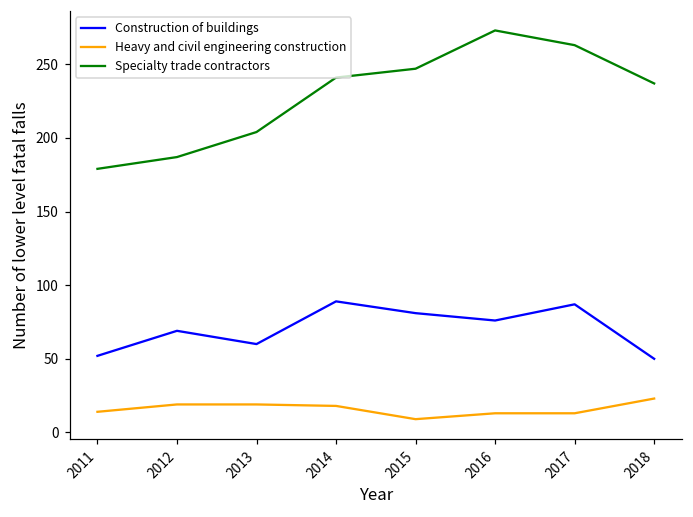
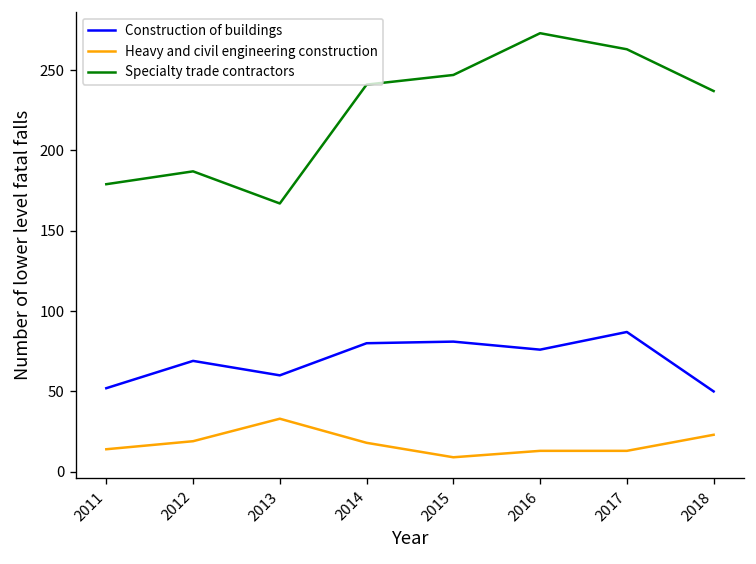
  {
    "Construction of buildings": {
      "2011": 52,
      "2012": 69,
      "2013": 60,
-     "2014": 89,
+     "2014": 80,
      "2015": 81,
      "2016": 76,
      "2017": 87,
      "2018": 50
    },
    "Heavy and civil engineering construction": {
      "2011": 14,
      "2012": 19,
-     "2013": 19,
+     "2013": 33,
      "2014": 18,
      "2015": 9,
      "2016": 13,
      "2017": 13,
      "2018": 23
    },
    "Specialty trade contractors": {
      "2011": 179,
      "2012": 187,
-     "2013": 204,
+     "2013": 167,
      "2014": 241,
      "2015": 247,
      "2016": 273,
      "2017": 263,
      "2018": 237
    }
  }
